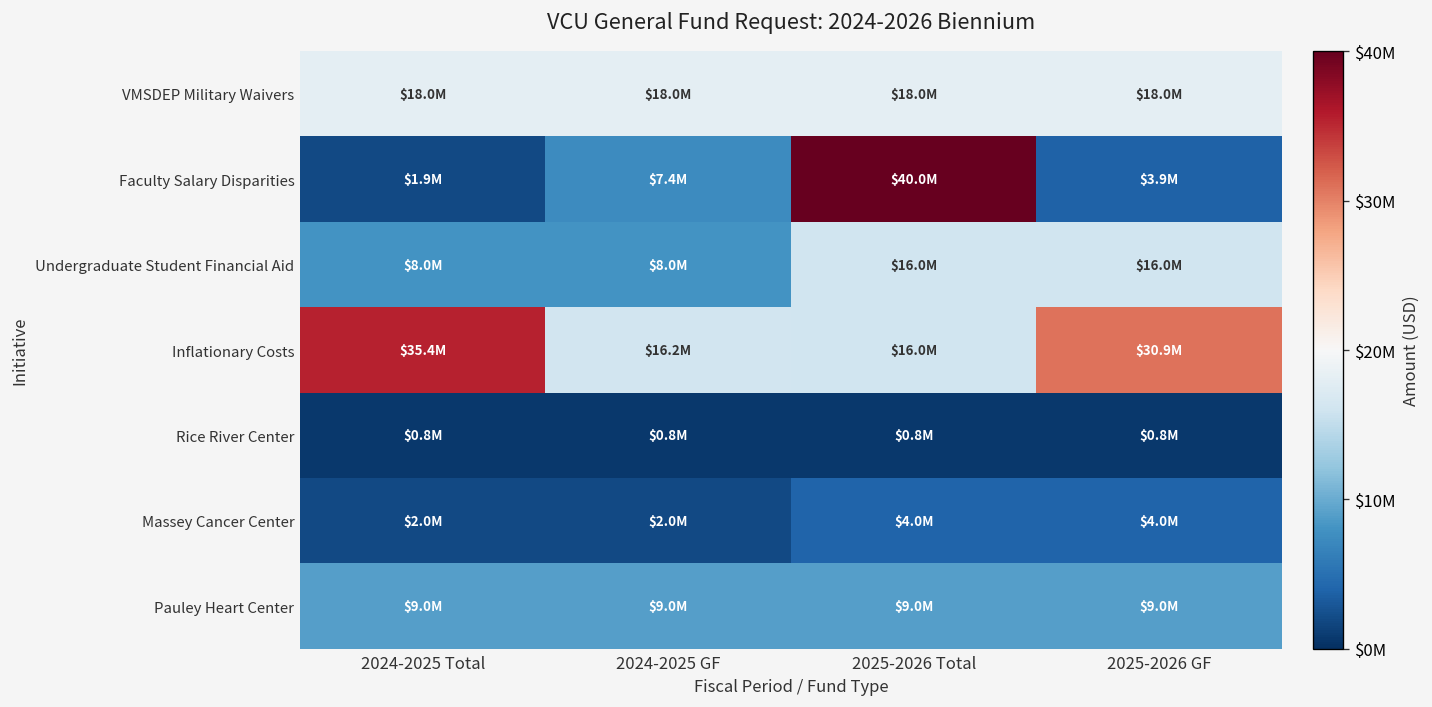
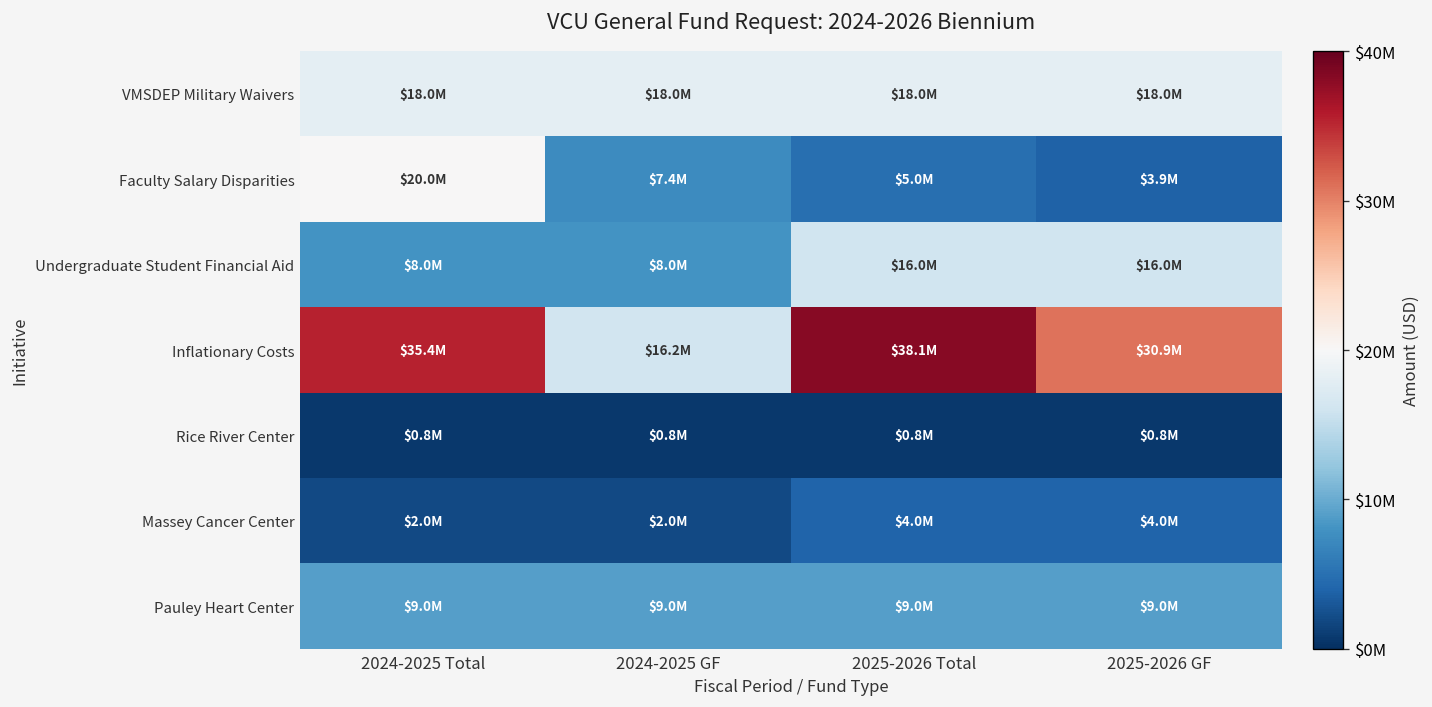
  {
    "VMSDEP Military Waivers": {
      "2024-2025 Total": "$18.0M",
      "2024-2025 GF": "$18.0M",
      "2025-2026 Total": "$18.0M",
      "2025-2026 GF": "$18.0M"
    },
    "Faculty Salary Disparities": {
-     "2024-2025 Total": "$1.9M",
+     "2024-2025 Total": "$20.0M",
      "2024-2025 GF": "$7.4M",
-     "2025-2026 Total": "$40.0M",
+     "2025-2026 Total": "$5.0M",
      "2025-2026 GF": "$3.9M"
    },
    "Undergraduate Student Financial Aid": {
      "2024-2025 Total": "$8.0M",
      "2024-2025 GF": "$8.0M",
      "2025-2026 Total": "$16.0M",
      "2025-2026 GF": "$16.0M"
    },
    "Inflationary Costs": {
      "2024-2025 Total": "$35.4M",
      "2024-2025 GF": "$16.2M",
-     "2025-2026 Total": "$16.0M",
+     "2025-2026 Total": "$38.1M",
      "2025-2026 GF": "$30.9M"
    },
    "Rice River Center": {
      "2024-2025 Total": "$0.8M",
      "2024-2025 GF": "$0.8M",
      "2025-2026 Total": "$0.8M",
      "2025-2026 GF": "$0.8M"
    },
    "Massey Cancer Center": {
      "2024-2025 Total": "$2.0M",
      "2024-2025 GF": "$2.0M",
      "2025-2026 Total": "$4.0M",
      "2025-2026 GF": "$4.0M"
    },
    "Pauley Heart Center": {
      "2024-2025 Total": "$9.0M",
      "2024-2025 GF": "$9.0M",
      "2025-2026 Total": "$9.0M",
      "2025-2026 GF": "$9.0M"
    }
  }
